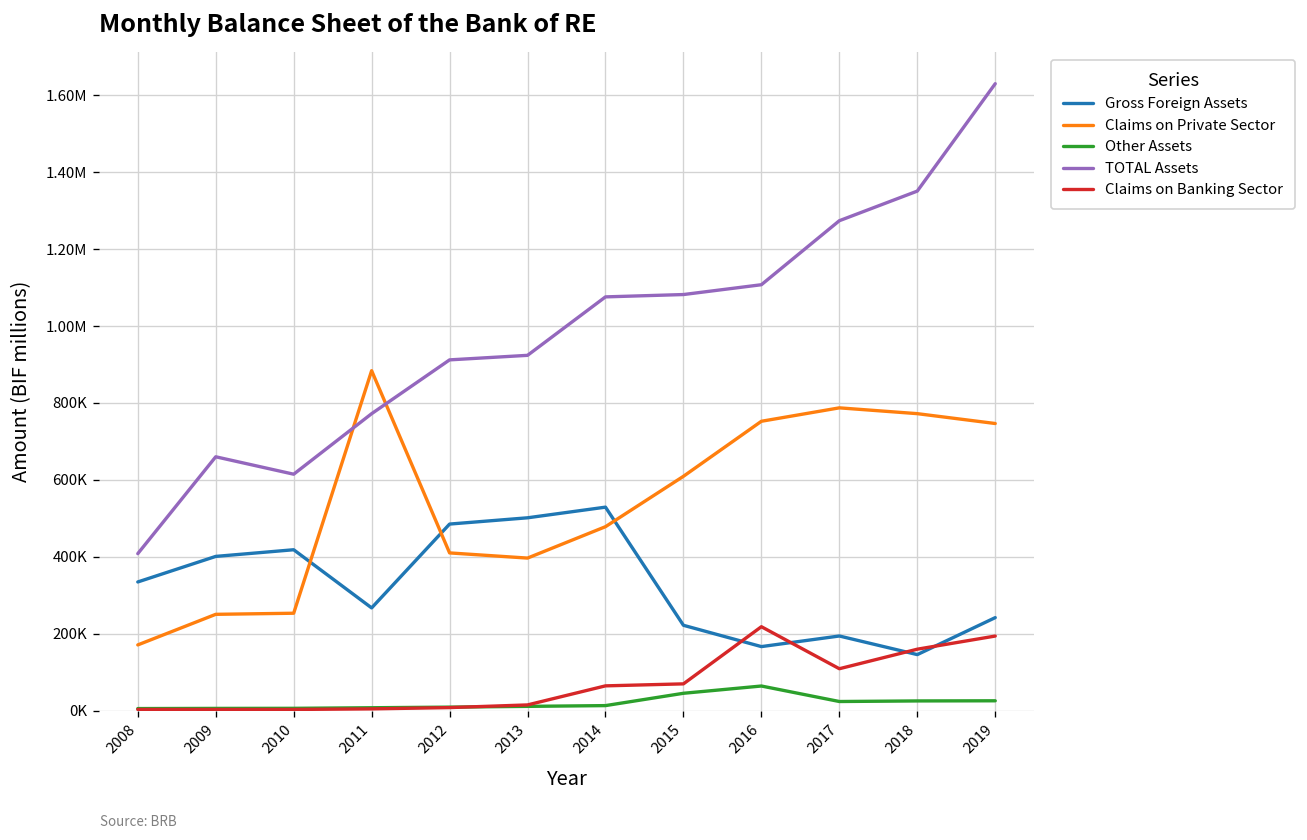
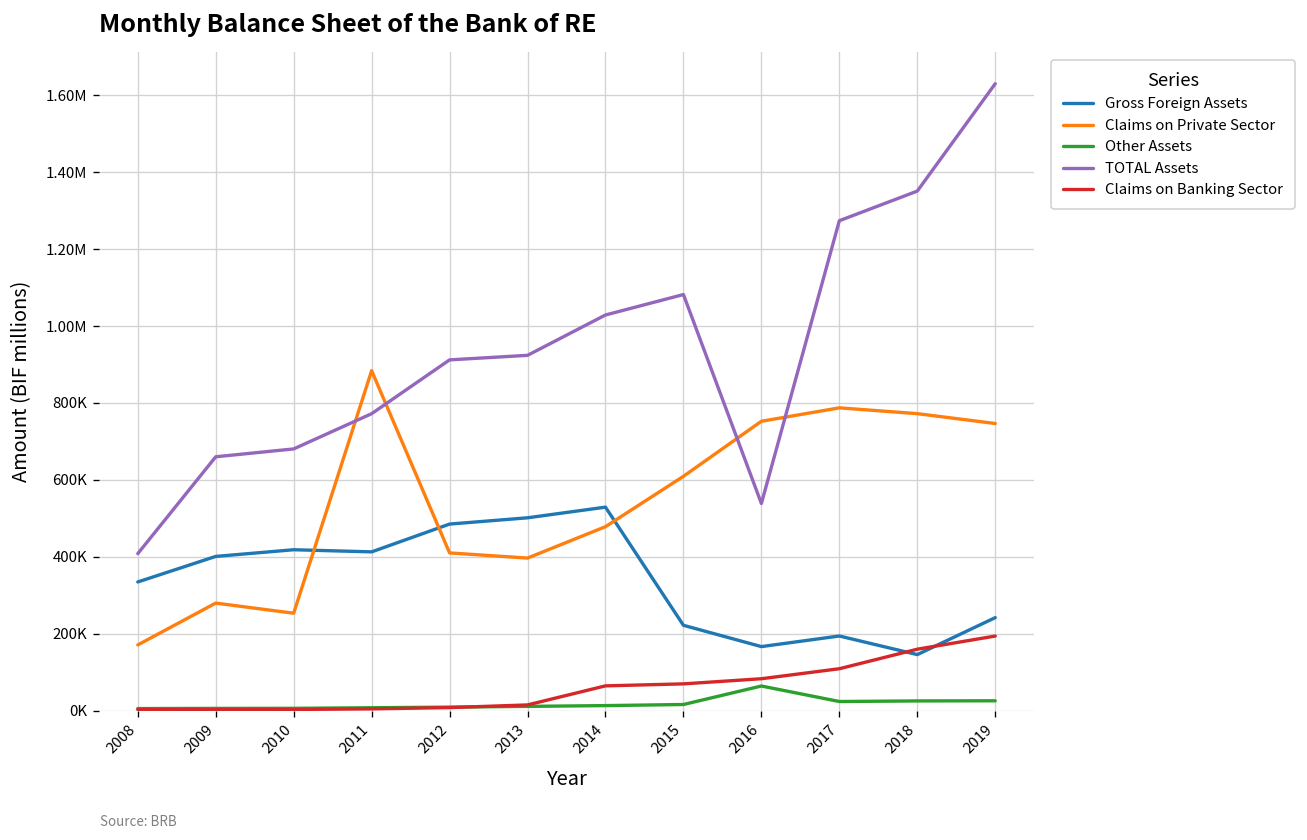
  {
    "Gross Foreign Assets": {
      "2008": 330000,
      "2009": 400000,
      "2010": 420000,
-     "2011": 270000,
+     "2011": 410000,
      "2012": 490000,
      "2013": 500000,
      "2014": 530000,
      "2015": 220000,
      "2016": 170000,
      "2017": 190000,
      "2018": 150000,
      "2019": 240000
    },
    "Claims on Private Sector": {
      "2008": 170000,
-     "2009": 250000,
+     "2009": 280000,
      "2010": 250000,
      "2011": 880000,
      "2012": 410000,
      "2013": 400000,
      "2014": 480000,
      "2015": 610000,
      "2016": 750000,
      "2017": 790000,
      "2018": 770000,
      "2019": 750000
    },
    "Other Assets": {
      "2014": 10000,
-     "2015": 50000,
+     "2015": 20000,
      "2016": 60000,
      "2017": 20000,
      "2018": 30000,
      "2019": 30000
    },
    "TOTAL Assets": {
      "2008": 410000,
      "2009": 660000,
-     "2010": 610000,
+     "2010": 680000,
      "2011": 770000,
      "2012": 910000,
      "2013": 920000,
-     "2014": 1080000,
+     "2014": 1030000,
      "2015": 1080000,
-     "2016": 1110000,
+     "2016": 540000,
      "2017": 1270000,
      "2018": 1350000,
      "2019": 1630000
    },
    "Claims on Banking Sector": {
      "2014": 60000,
      "2015": 70000,
-     "2016": 220000,
+     "2016": 80000,
      "2017": 110000,
      "2018": 160000,
      "2019": 190000
    }
  }
